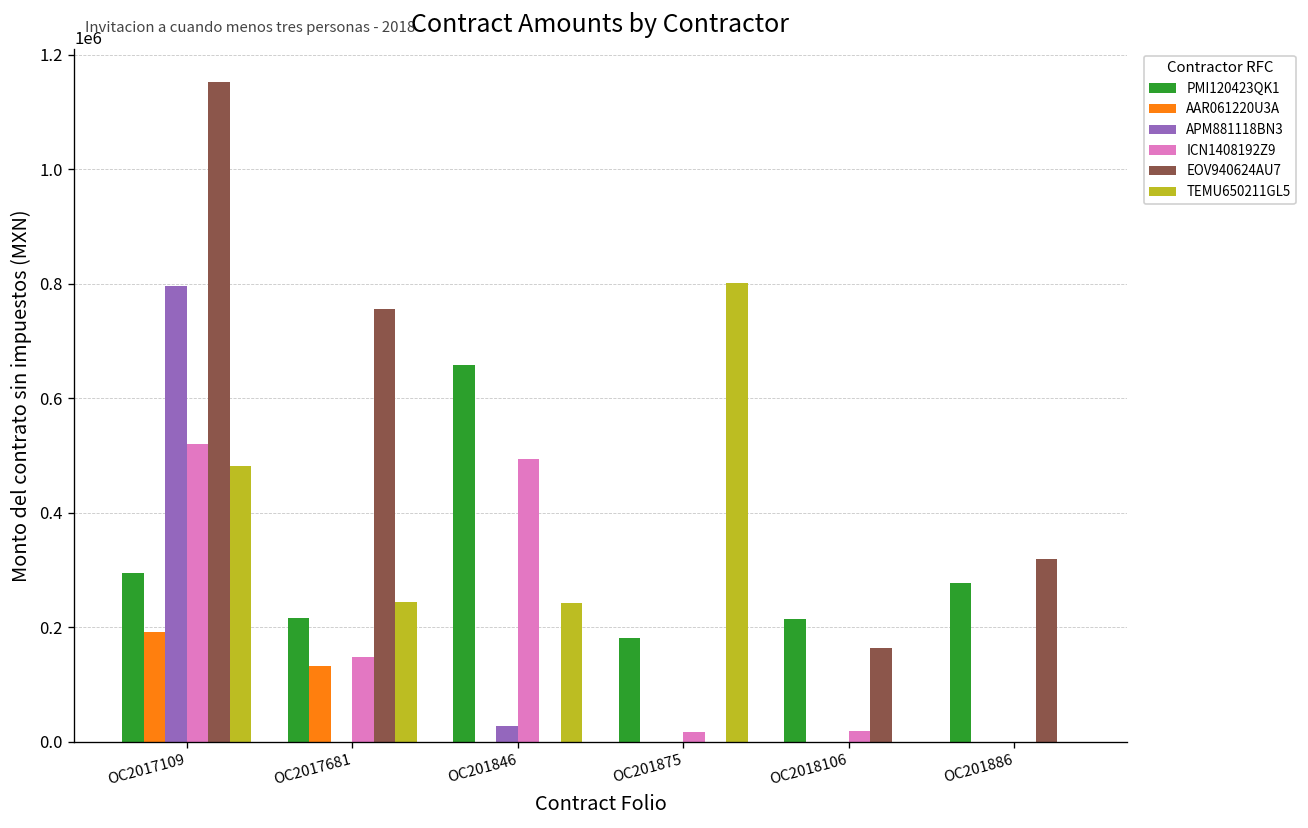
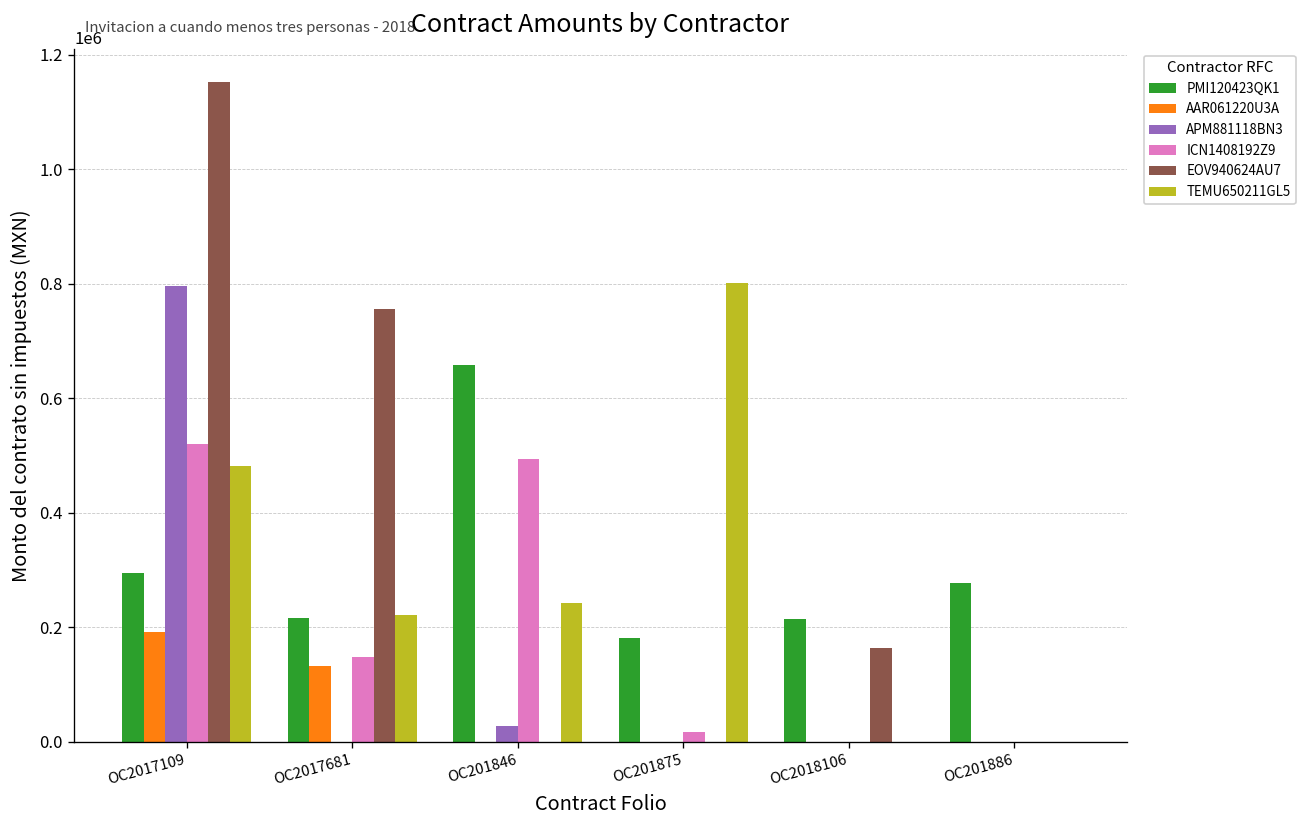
  {
    "PMI120423QK1": {
      "OC2017109": 290000,
      "OC2017681": 220000,
      "OC201846": 660000,
      "OC201875": 180000,
      "OC2018106": 210000,
      "OC201886": 280000
    },
    "AAR061220U3A": {
      "OC2017109": 190000,
      "OC2017681": 130000,
      "OC201846": 0,
      "OC201875": 0,
      "OC2018106": 0,
      "OC201886": 0
    },
    "APM881118BN3": {
      "OC2017109": 800000,
      "OC2017681": 0,
      "OC201846": 30000,
      "OC201875": 0,
      "OC2018106": 0,
      "OC201886": 0
    },
    "ICN1408192Z9": {
      "OC2017109": 520000,
      "OC2017681": 150000,
      "OC201846": 490000,
      "OC201875": 20000,
-     "OC2018106": 20000,
+     "OC2018106": 0,
      "OC201886": 0
    },
    "EOV940624AU7": {
      "OC2017109": 1150000,
      "OC2017681": 760000,
      "OC201846": 0,
      "OC201875": 0,
      "OC2018106": 160000,
-     "OC201886": 320000
+     "OC201886": 0
    },
    "TEMU650211GL5": {
      "OC2017109": 480000,
-     "OC2017681": 240000,
+     "OC2017681": 220000,
      "OC201846": 240000,
      "OC201875": 800000,
      "OC2018106": 0,
      "OC201886": 0
    }
  }
